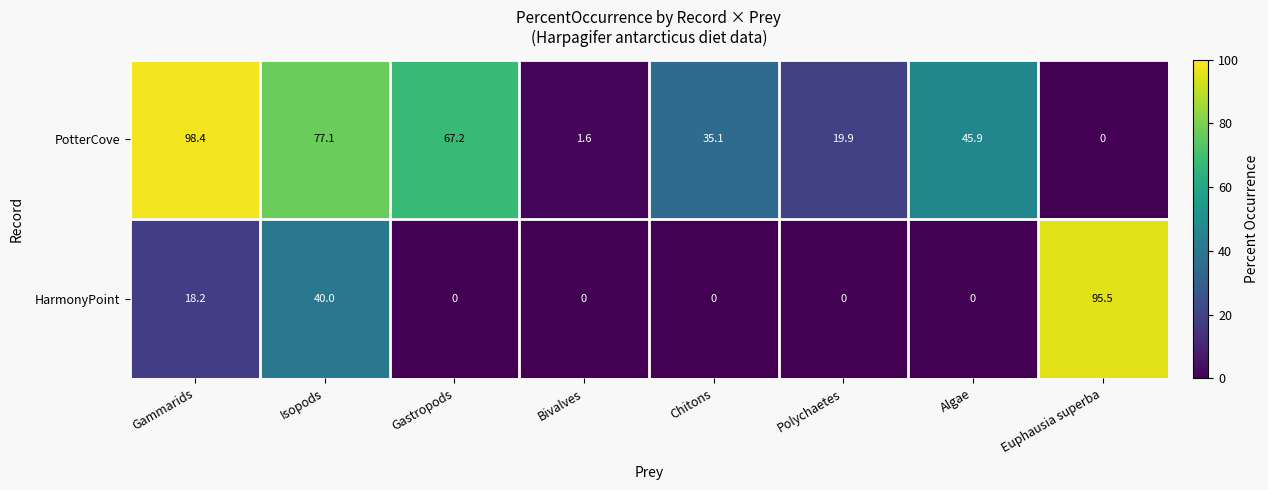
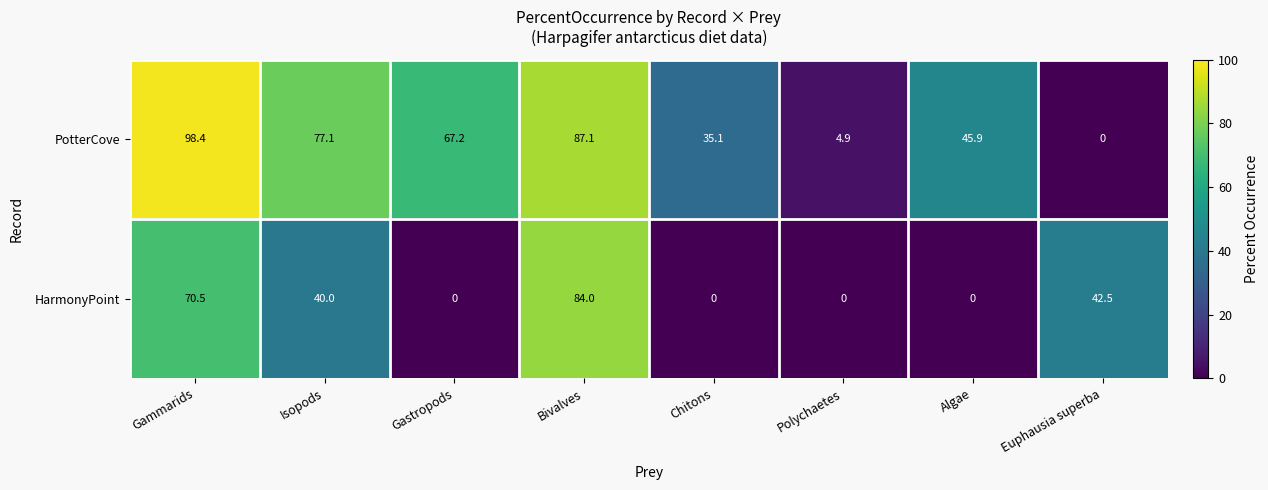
  {
    "PotterCove": {
      "Gammarids": 98.4,
      "Isopods": 77.1,
      "Gastropods": 67.2,
-     "Bivalves": 1.6,
+     "Bivalves": 87.1,
      "Chitons": 35.1,
-     "Polychaetes": 19.9,
+     "Polychaetes": 4.9,
      "Algae": 45.9,
      "Euphausia superba": 0
    },
    "HarmonyPoint": {
-     "Gammarids": 18.2,
+     "Gammarids": 70.5,
      "Isopods": 40.0,
      "Gastropods": 0,
-     "Bivalves": 0,
+     "Bivalves": 84.0,
      "Chitons": 0,
      "Polychaetes": 0,
      "Algae": 0,
-     "Euphausia superba": 95.5
+     "Euphausia superba": 42.5
    }
  }
